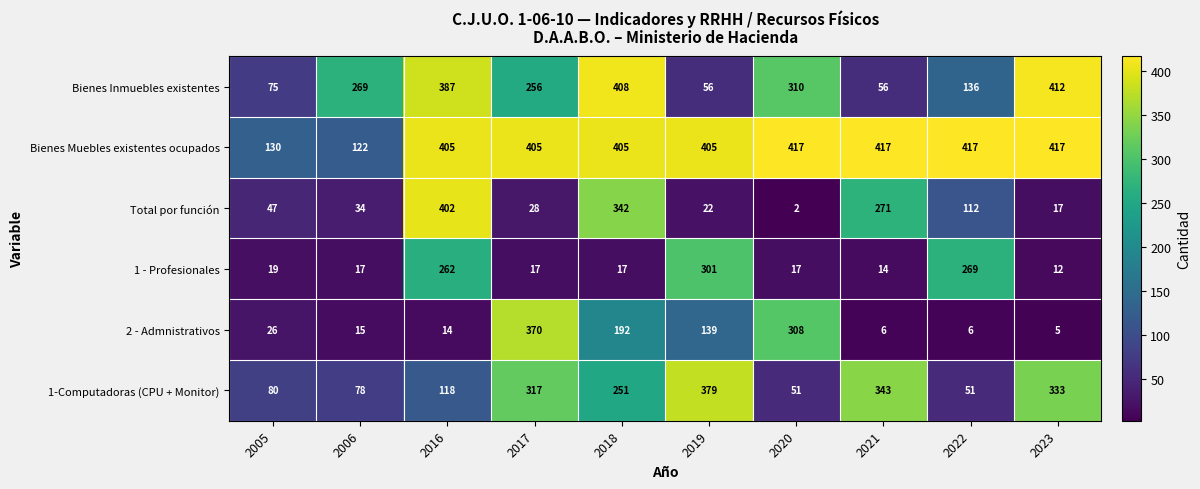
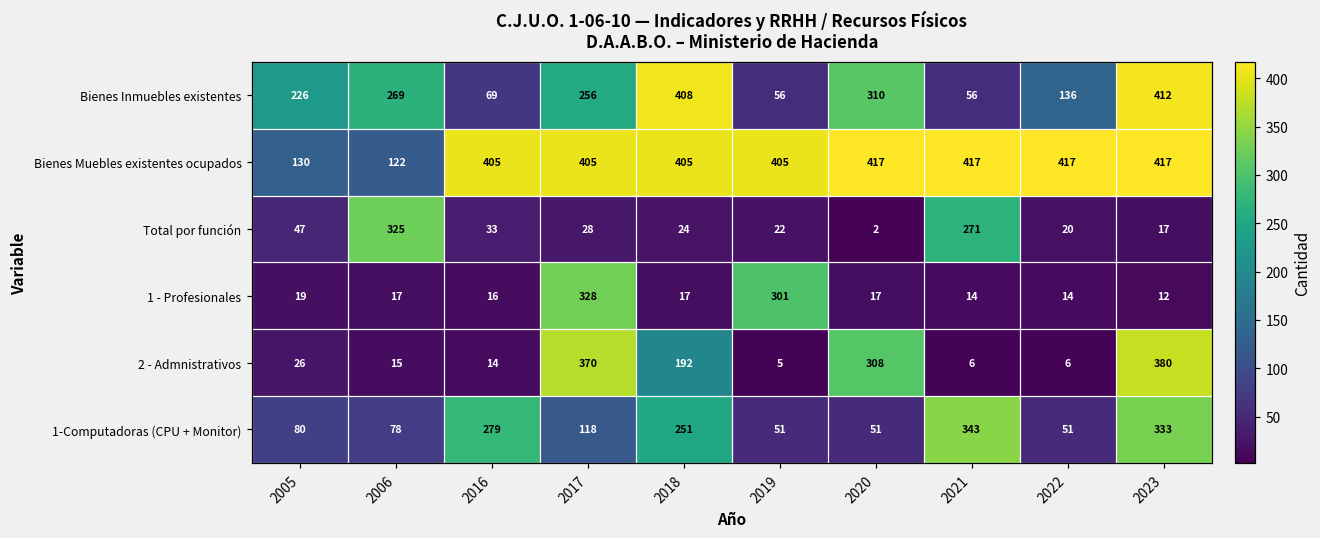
  {
    "Bienes Inmuebles existentes": {
-     "2005": 75,
+     "2005": 226,
      "2006": 269,
-     "2016": 387,
+     "2016": 69,
      "2017": 256,
      "2018": 408,
      "2019": 56,
      "2020": 310,
      "2021": 56,
      "2022": 136,
      "2023": 412
    },
    "Bienes Muebles existentes ocupados": {
      "2005": 130,
      "2006": 122,
      "2016": 405,
      "2017": 405,
      "2018": 405,
      "2019": 405,
      "2020": 417,
      "2021": 417,
      "2022": 417,
      "2023": 417
    },
    "Total por función": {
      "2005": 47,
-     "2006": 34,
-     "2016": 402,
+     "2006": 325,
+     "2016": 33,
      "2017": 28,
-     "2018": 342,
+     "2018": 24,
      "2019": 22,
      "2020": 2,
      "2021": 271,
-     "2022": 112,
+     "2022": 20,
      "2023": 17
    },
    "1 - Profesionales": {
      "2005": 19,
      "2006": 17,
-     "2016": 262,
-     "2017": 17,
+     "2016": 16,
+     "2017": 328,
      "2018": 17,
      "2019": 301,
      "2020": 17,
      "2021": 14,
-     "2022": 269,
+     "2022": 14,
      "2023": 12
    },
    "2 - Admnistrativos": {
      "2005": 26,
      "2006": 15,
      "2016": 14,
      "2017": 370,
      "2018": 192,
-     "2019": 139,
+     "2019": 5,
      "2020": 308,
      "2021": 6,
      "2022": 6,
-     "2023": 5
+     "2023": 380
    },
    "1-Computadoras (CPU + Monitor)": {
      "2005": 80,
      "2006": 78,
-     "2016": 118,
-     "2017": 317,
+     "2016": 279,
+     "2017": 118,
      "2018": 251,
-     "2019": 379,
+     "2019": 51,
      "2020": 51,
      "2021": 343,
      "2022": 51,
      "2023": 333
    }
  }
